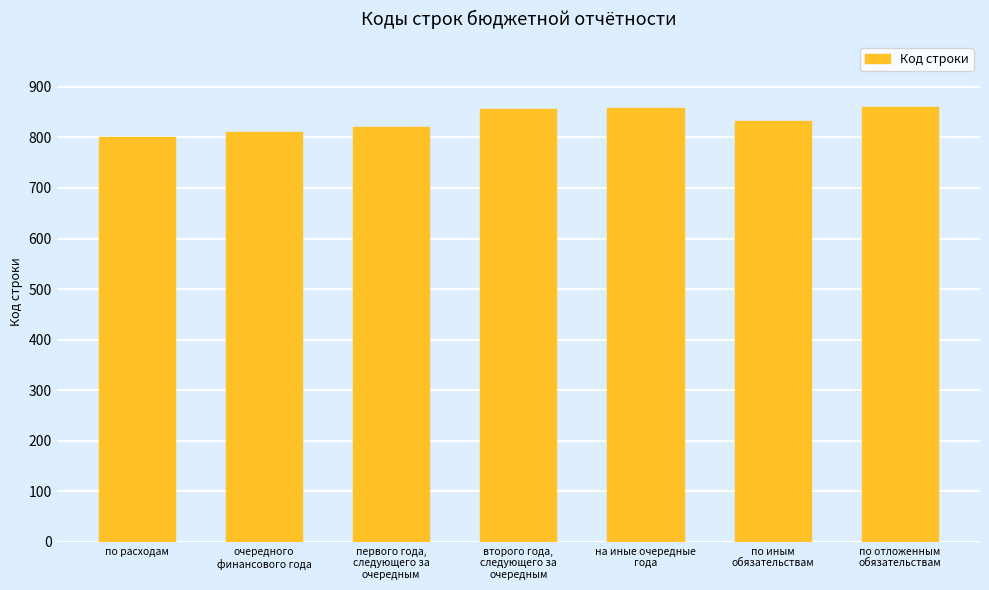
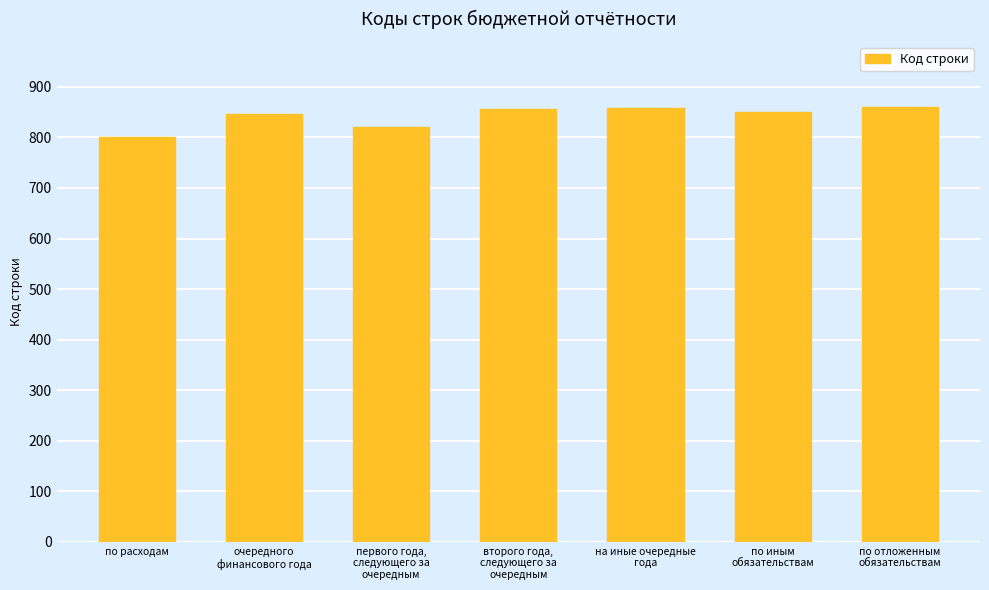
  {
    "по расходам": 800,
-   "очередного финансового года": 810,
+   "очередного финансового года": 850,
    "первого года, следующего за очередным": 820,
    "второго года, следующего за очередным": 860,
    "на иные очередные года": 860,
-   "по иным обязательствам": 830,
+   "по иным обязательствам": 850,
    "по отложенным обязательствам": 860
  }
